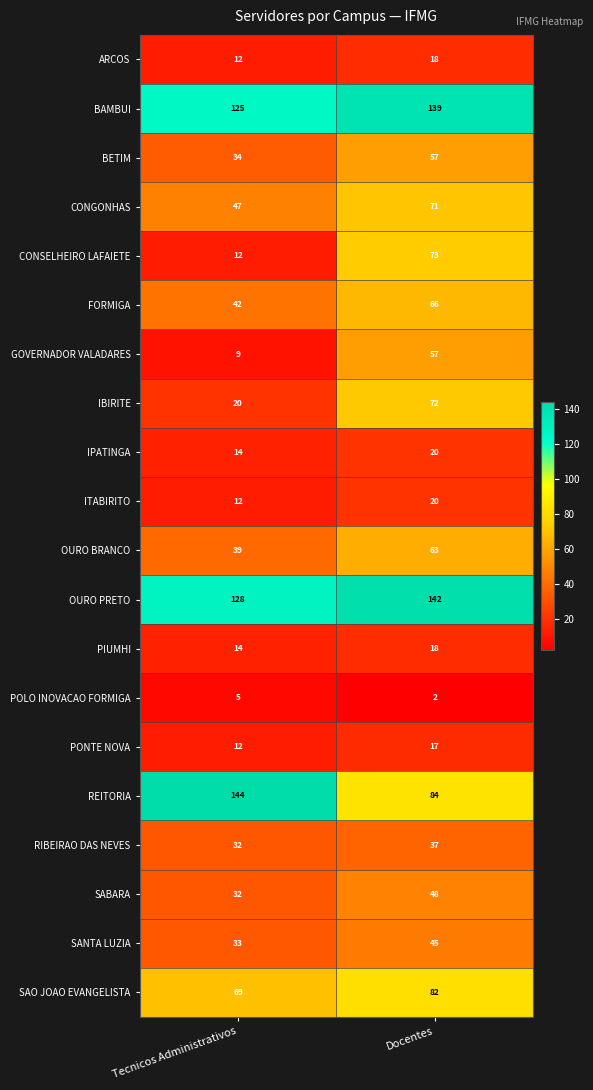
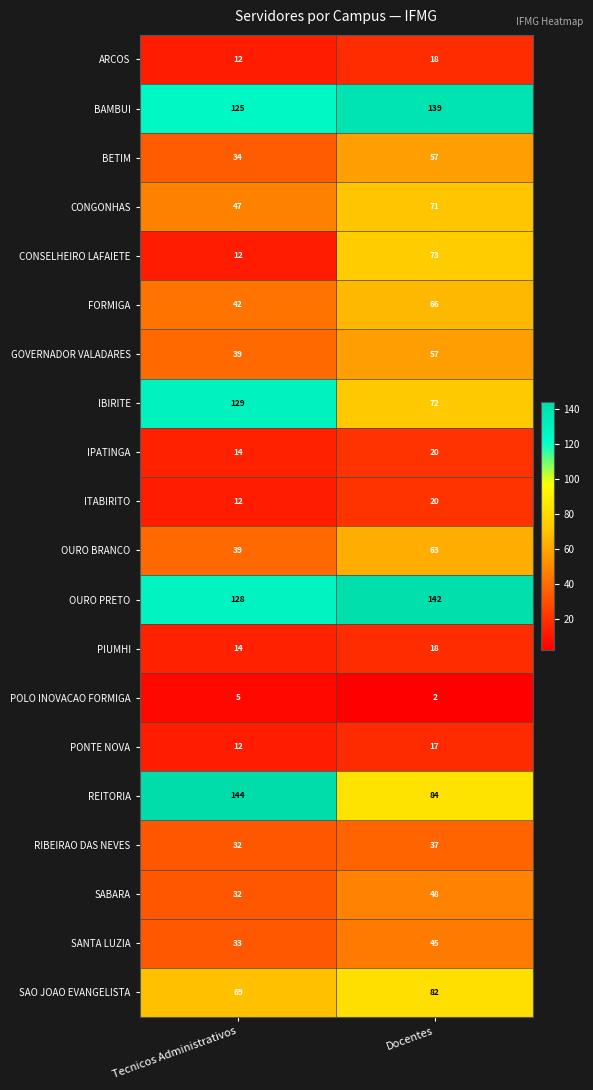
  {
    "ARCOS": {
      "Tecnicos Administrativos": 12,
      "Docentes": 18
    },
    "BAMBUI": {
      "Tecnicos Administrativos": 125,
      "Docentes": 139
    },
    "BETIM": {
      "Tecnicos Administrativos": 34,
      "Docentes": 57
    },
    "CONGONHAS": {
      "Tecnicos Administrativos": 47,
      "Docentes": 71
    },
    "CONSELHEIRO LAFAIETE": {
      "Tecnicos Administrativos": 12,
      "Docentes": 73
    },
    "FORMIGA": {
      "Tecnicos Administrativos": 42,
      "Docentes": 66
    },
    "GOVERNADOR VALADARES": {
-     "Tecnicos Administrativos": 9,
+     "Tecnicos Administrativos": 39,
      "Docentes": 57
    },
    "IBIRITE": {
-     "Tecnicos Administrativos": 20,
+     "Tecnicos Administrativos": 129,
      "Docentes": 72
    },
    "IPATINGA": {
      "Tecnicos Administrativos": 14,
      "Docentes": 20
    },
    "ITABIRITO": {
      "Tecnicos Administrativos": 12,
      "Docentes": 20
    },
    "OURO BRANCO": {
      "Tecnicos Administrativos": 39,
      "Docentes": 63
    },
    "OURO PRETO": {
      "Tecnicos Administrativos": 128,
      "Docentes": 142
    },
    "PIUMHI": {
      "Tecnicos Administrativos": 14,
      "Docentes": 18
    },
    "POLO INOVACAO FORMIGA": {
      "Tecnicos Administrativos": 5,
      "Docentes": 2
    },
    "PONTE NOVA": {
      "Tecnicos Administrativos": 12,
      "Docentes": 17
    },
    "REITORIA": {
      "Tecnicos Administrativos": 144,
      "Docentes": 84
    },
    "RIBEIRAO DAS NEVES": {
      "Tecnicos Administrativos": 32,
      "Docentes": 37
    },
    "SABARA": {
      "Tecnicos Administrativos": 32,
      "Docentes": 48
    },
    "SANTA LUZIA": {
      "Tecnicos Administrativos": 33,
      "Docentes": 45
    },
    "SAO JOAO EVANGELISTA": {
      "Tecnicos Administrativos": 69,
      "Docentes": 82
    }
  }
